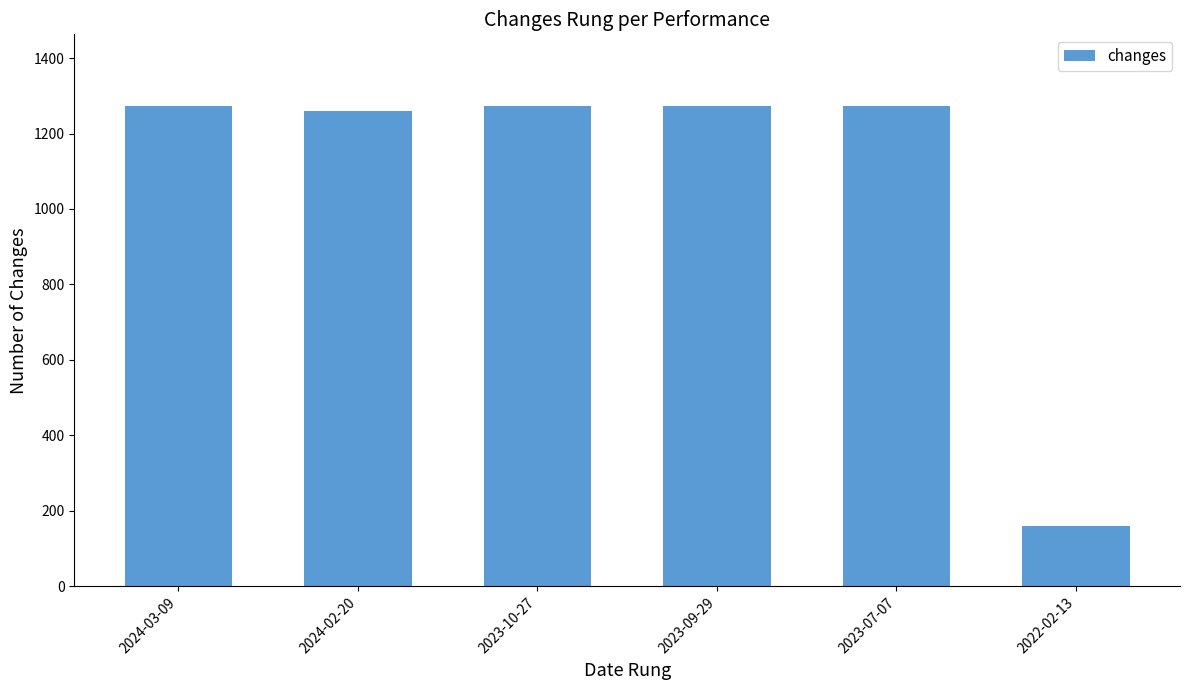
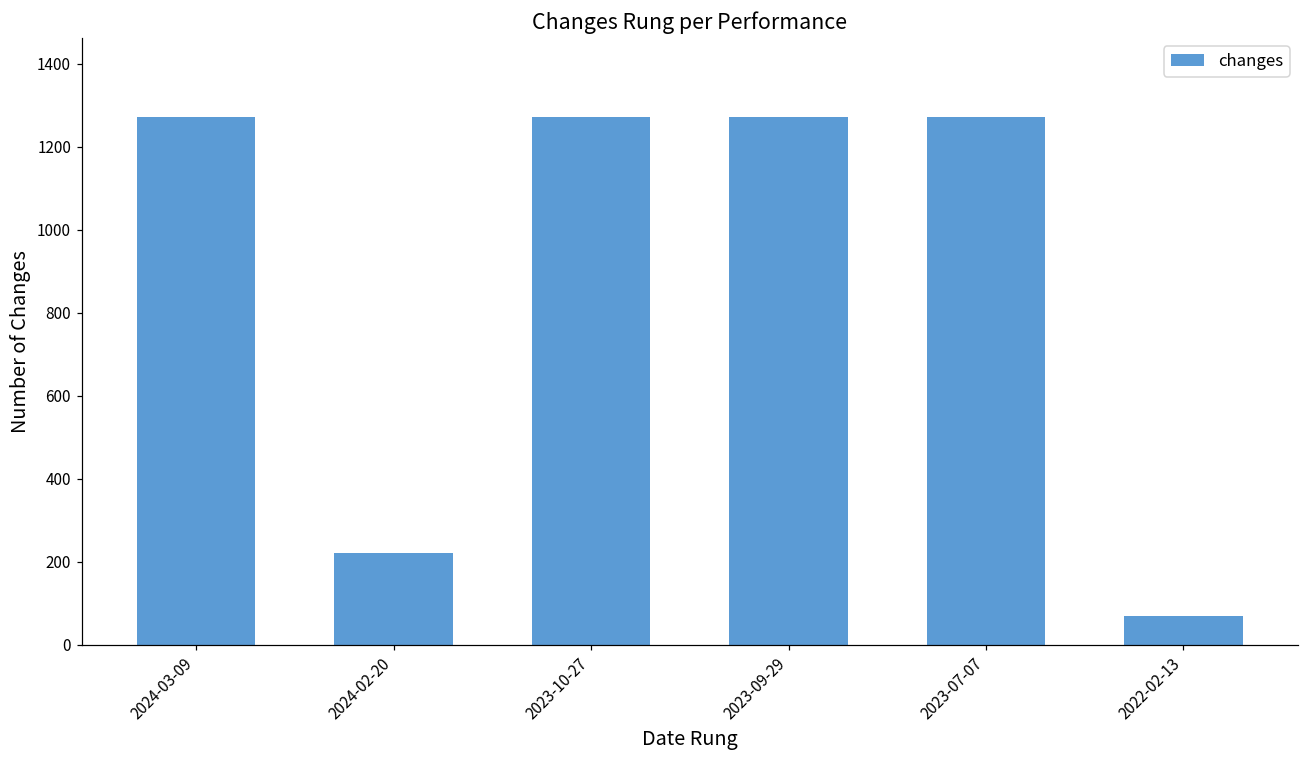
  {
    "2024-03-09": 1270,
-   "2024-02-20": 1260,
+   "2024-02-20": 220,
    "2023-10-27": 1270,
    "2023-09-29": 1270,
    "2023-07-07": 1270,
-   "2022-02-13": 160
+   "2022-02-13": 70
  }
